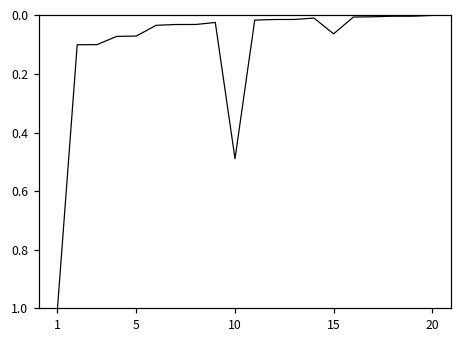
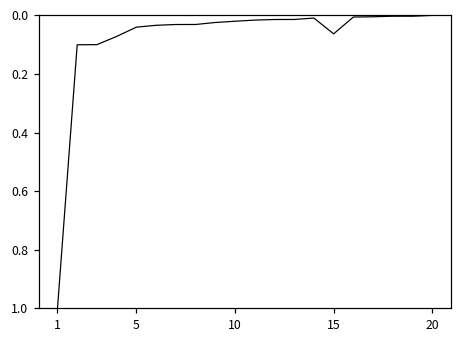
  {
    "1": 1.00,
-   "5": 0.07,
-   "10": 0.49,
+   "5": 0.04,
+   "10": 0.02,
    "15": 0.06,
    "20": 0.00
  }
